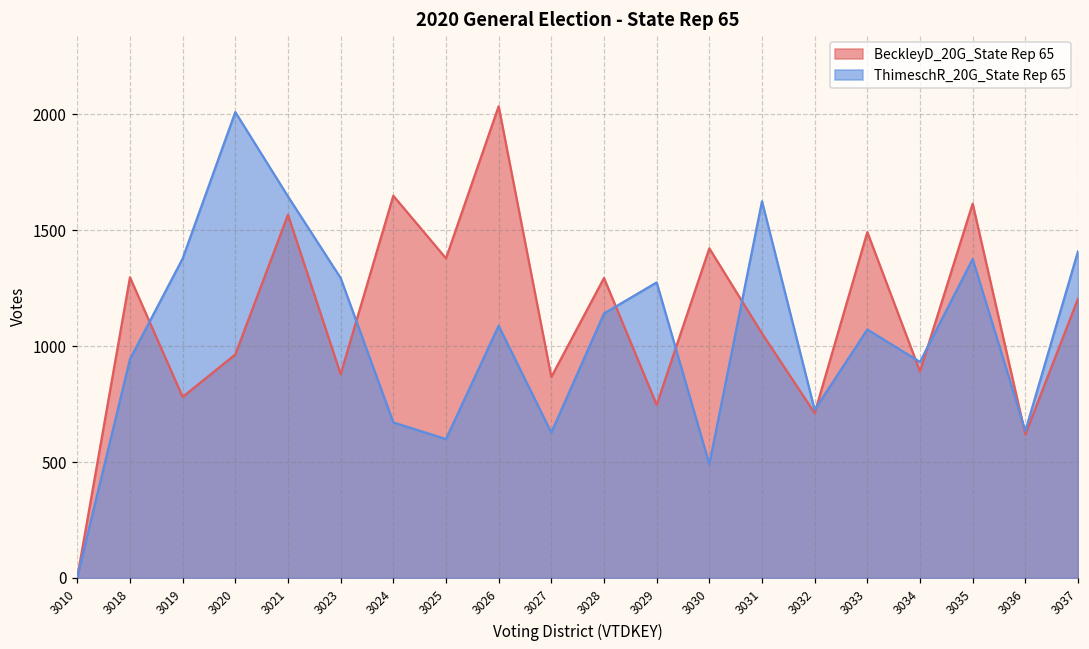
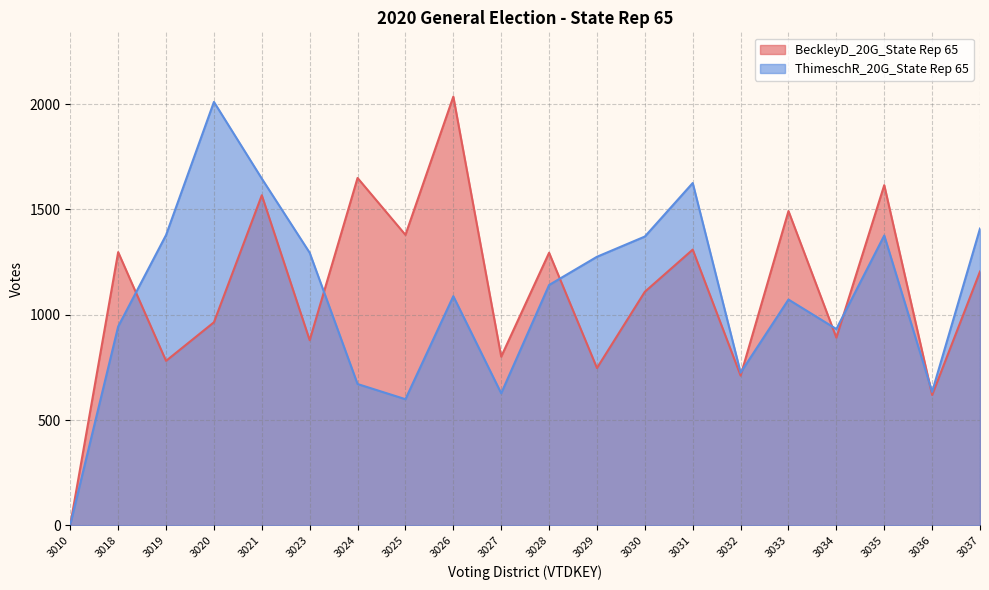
  {
    "BeckleyD_20G_State Rep 65": {
      "3018": 1300,
      "3019": 780,
      "3020": 960,
      "3021": 1570,
      "3023": 880,
      "3024": 1650,
      "3025": 1380,
      "3026": 2040,
-     "3027": 870,
+     "3027": 800,
      "3028": 1290,
      "3029": 750,
-     "3030": 1420,
-     "3031": 1060,
+     "3030": 1110,
+     "3031": 1310,
      "3032": 710,
      "3033": 1490,
      "3034": 890,
      "3035": 1620,
      "3036": 620,
      "3037": 1210
    },
    "ThimeschR_20G_State Rep 65": {
      "3018": 940,
      "3019": 1380,
      "3020": 2010,
      "3021": 1650,
      "3023": 1290,
      "3024": 670,
      "3025": 600,
      "3026": 1090,
      "3027": 630,
      "3028": 1140,
      "3029": 1280,
-     "3030": 490,
+     "3030": 1370,
      "3031": 1630,
      "3032": 730,
      "3033": 1070,
      "3034": 930,
      "3035": 1380,
      "3036": 630,
      "3037": 1410
    }
  }
